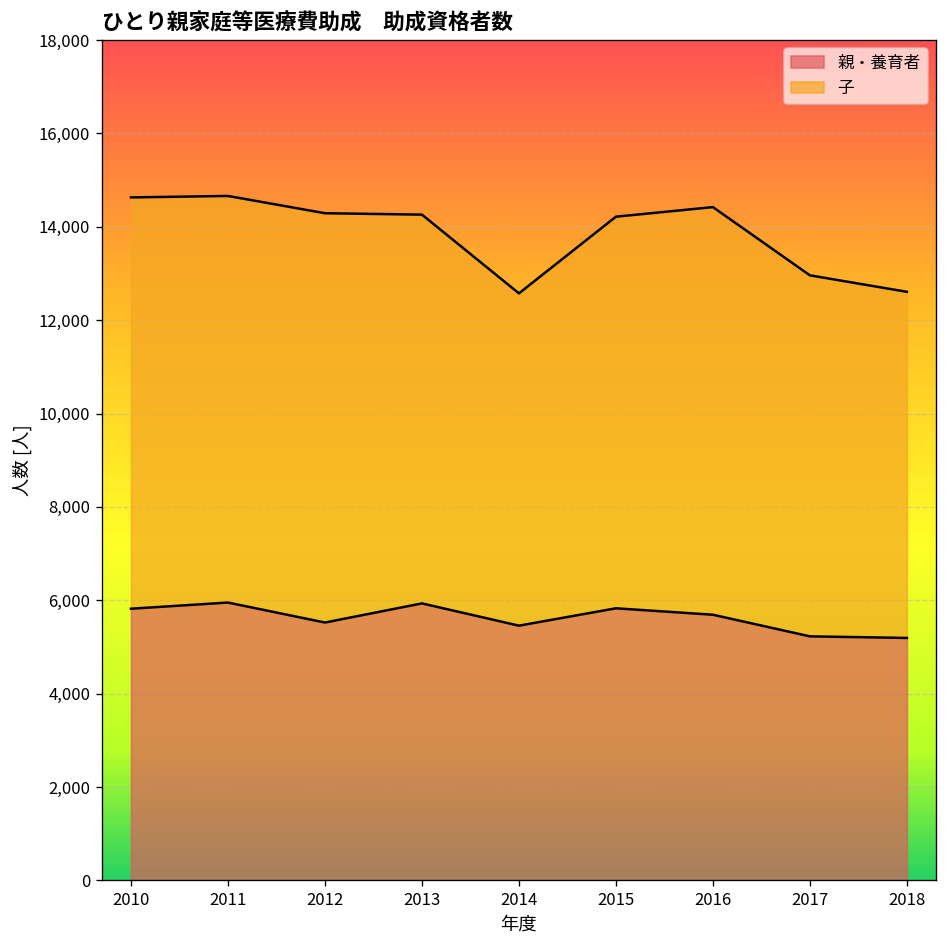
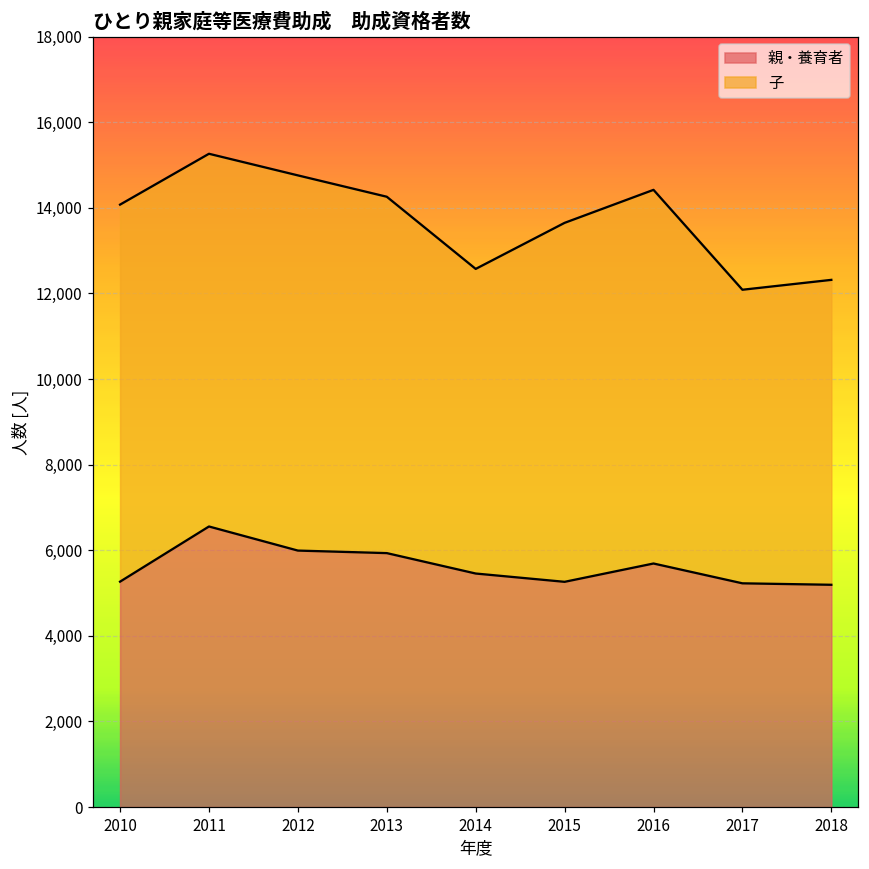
  {
    "親・養育者": {
-     "2010": "5,800",
-     "2011": "6,000",
-     "2012": "5,500",
+     "2010": "5,300",
+     "2011": "6,600",
+     "2012": "6,000",
      "2013": "5,900",
      "2014": "5,500",
-     "2015": "5,800",
+     "2015": "5,300",
      "2016": "5,700",
      "2017": "5,200",
      "2018": "5,200"
    },
    "子": {
      "2010": "8,800",
      "2011": "8,700",
      "2012": "8,800",
      "2013": "8,300",
      "2014": "7,100",
      "2015": "8,400",
      "2016": "8,700",
-     "2017": "7,700",
-     "2018": "7,400"
+     "2017": "6,900",
+     "2018": "7,100"
    }
  }
